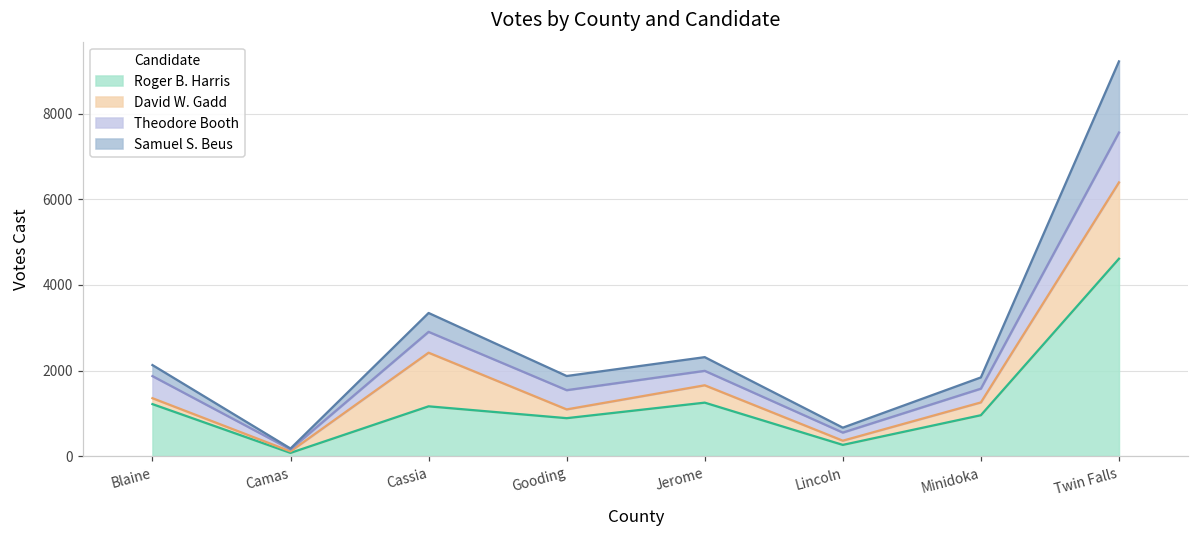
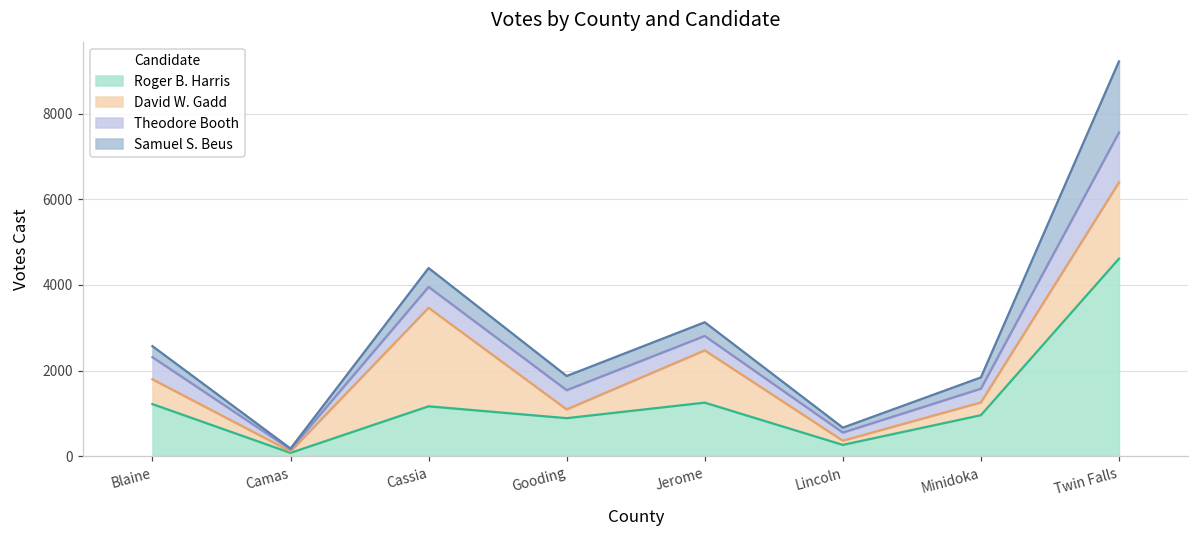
  {
    "David W. Gadd": {
-     "Blaine": 100,
-     "Cassia": 1300,
+     "Blaine": 600,
+     "Cassia": 2300,
      "Gooding": 200,
-     "Jerome": 400,
+     "Jerome": 1200,
      "Lincoln": 100,
      "Minidoka": 300,
      "Twin Falls": 1800
    }
  }
